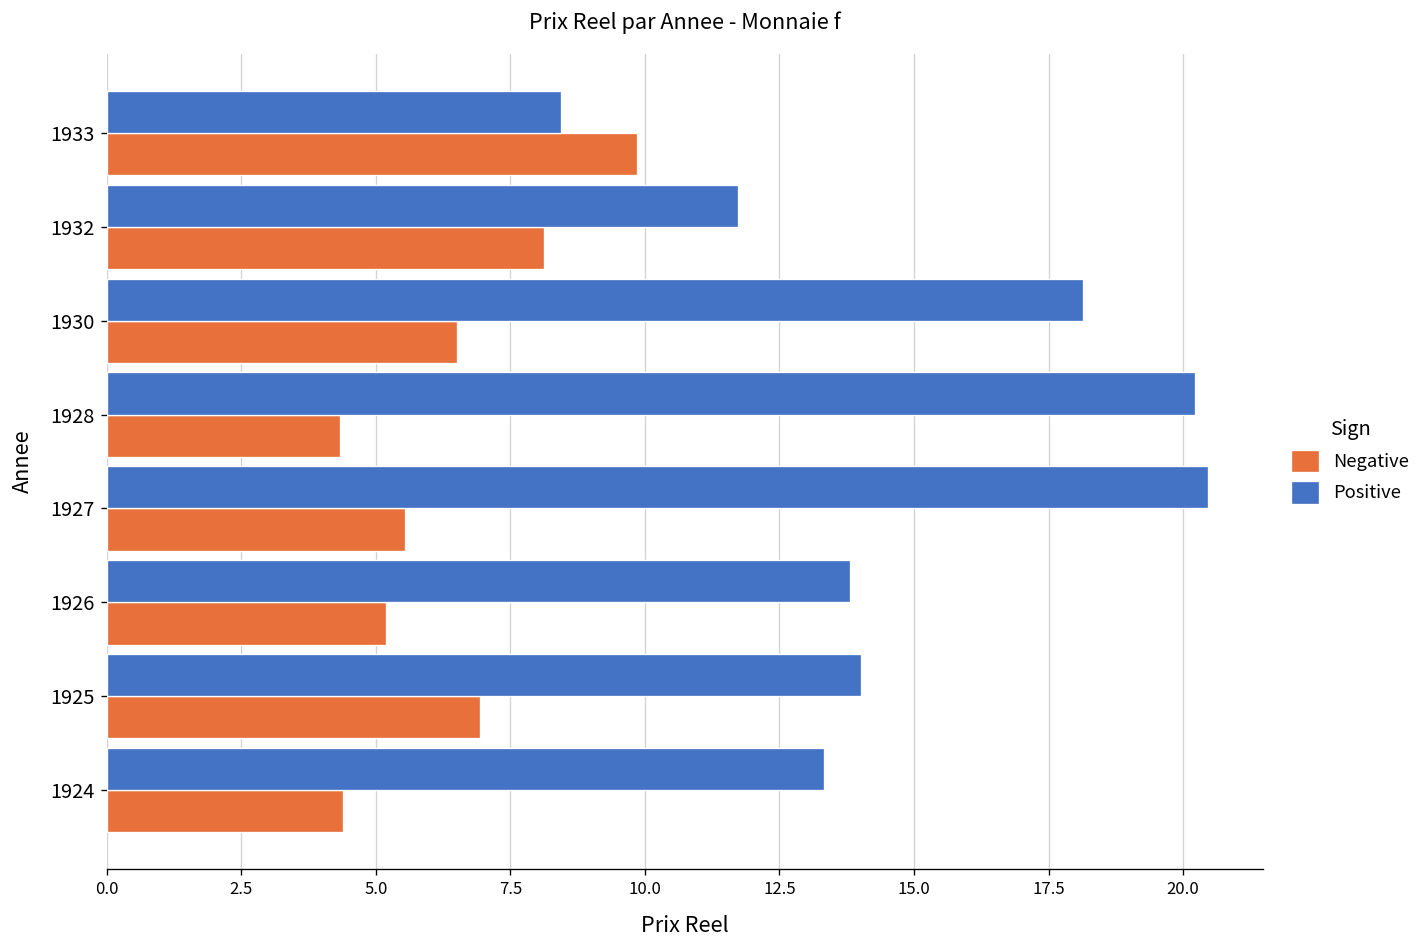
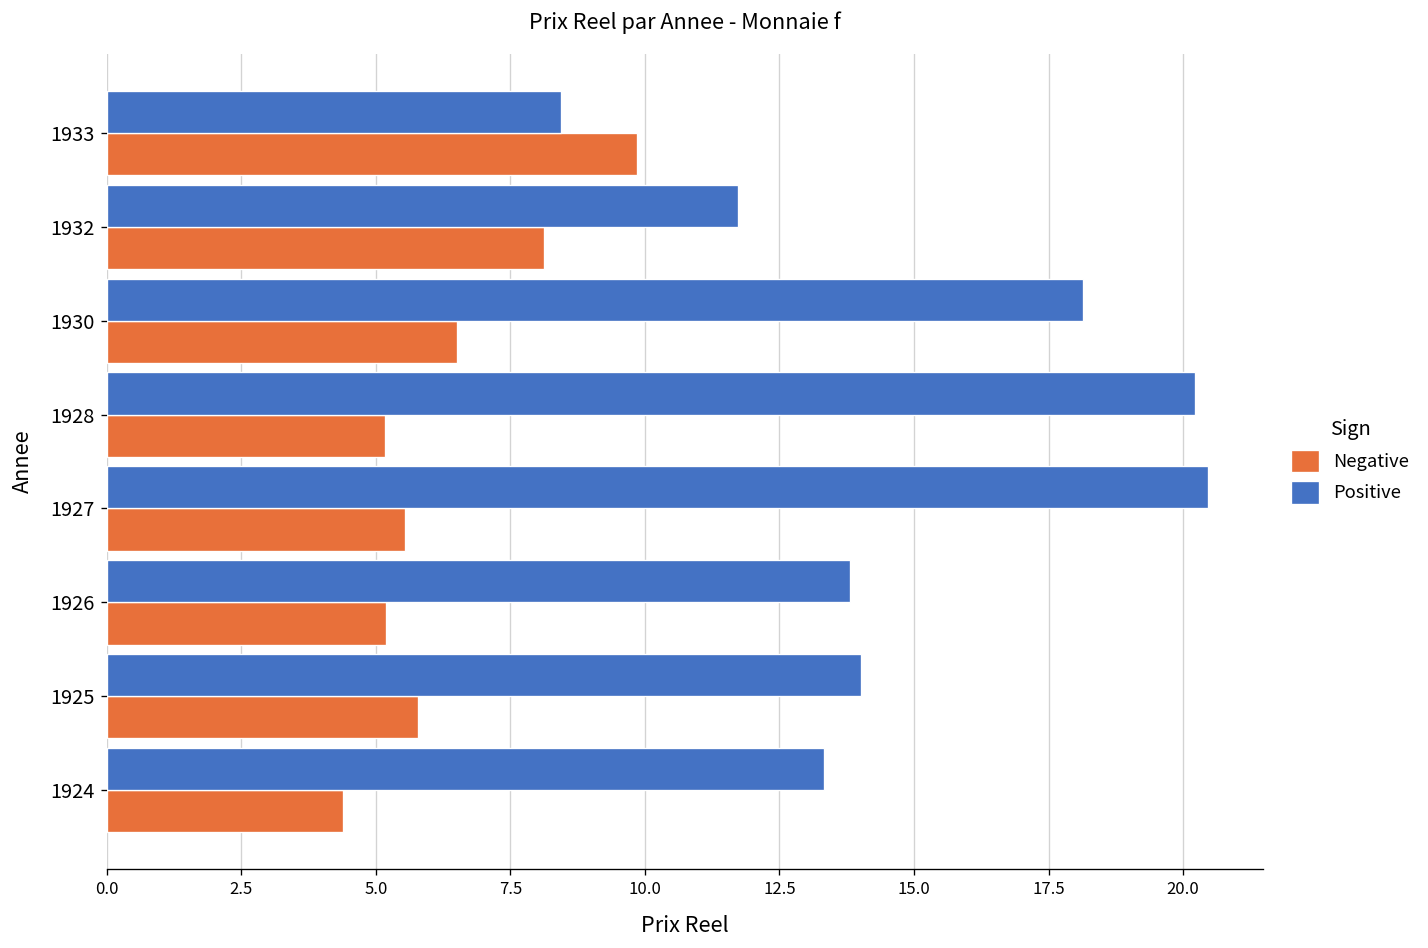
  {
    "Negative": {
      "1933": 9.9,
      "1932": 8.1,
      "1930": 6.5,
-     "1928": 4.3,
+     "1928": 5.2,
      "1927": 5.5,
      "1926": 5.2,
-     "1925": 6.9,
+     "1925": 5.8,
      "1924": 4.4
    },
    "Positive": {
      "1933": 8.4,
      "1932": 11.7,
      "1930": 18.1,
      "1928": 20.2,
      "1927": 20.5,
      "1926": 13.8,
      "1925": 14.0,
      "1924": 13.3
    }
  }
